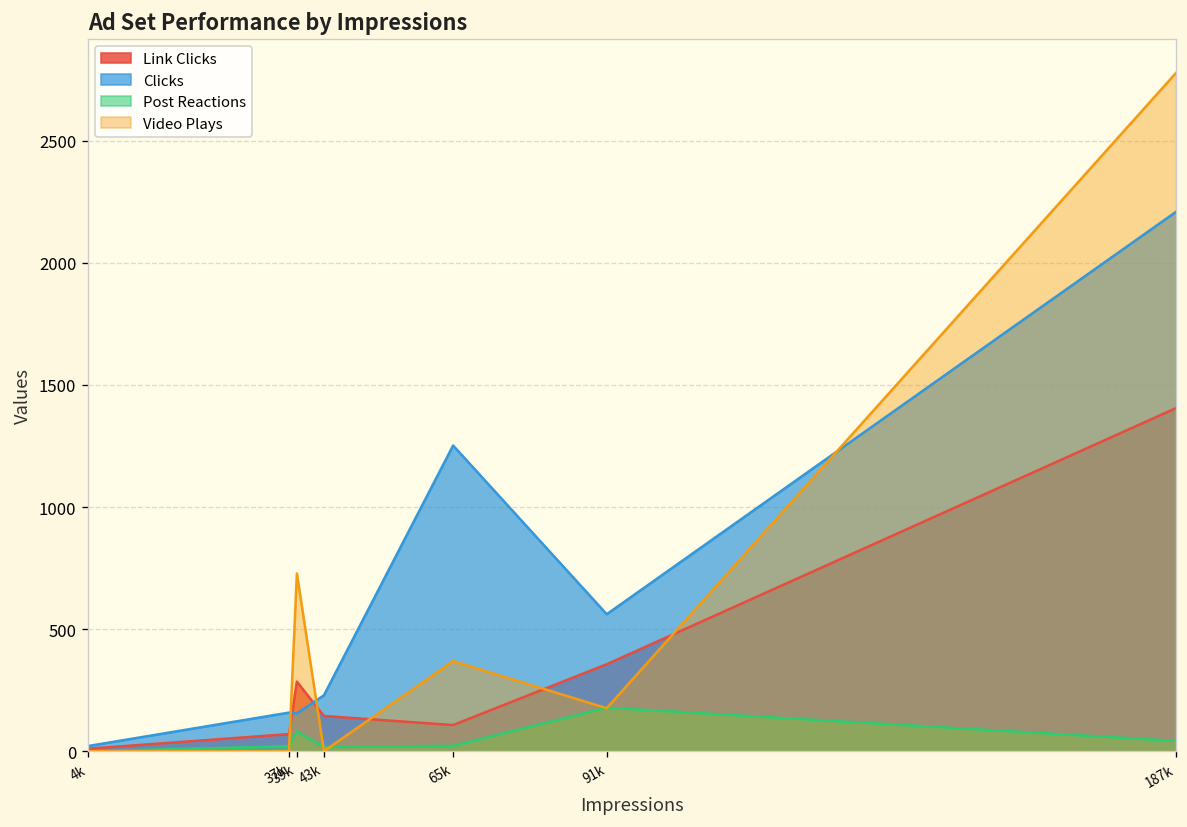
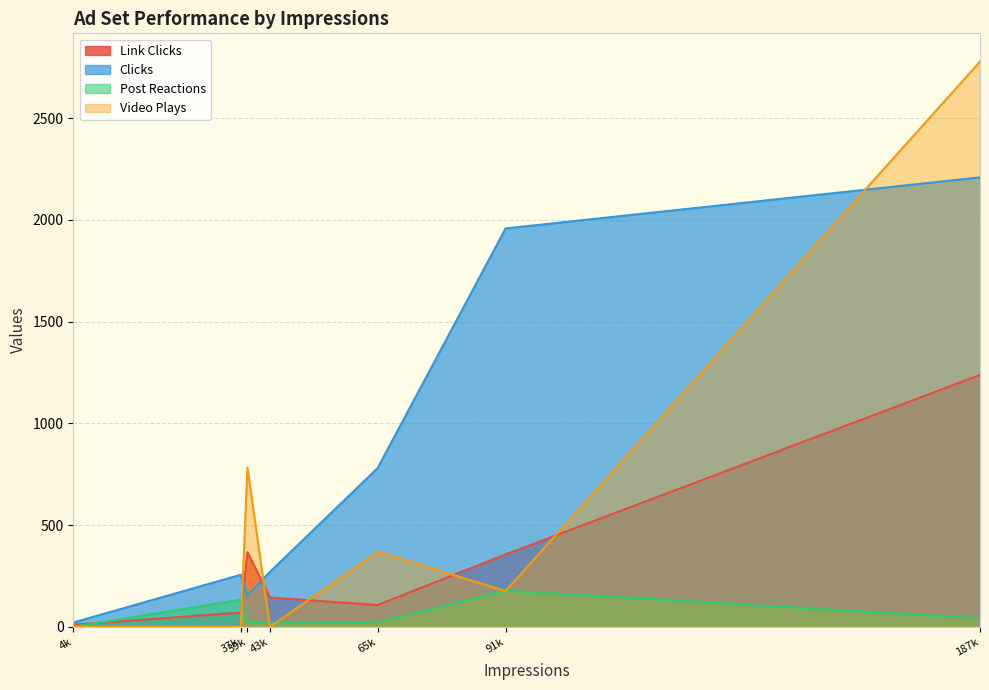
  {
    "Link Clicks": {
      "37k": 70,
-     "39k": 290,
+     "39k": 370,
      "43k": 140,
      "65k": 110,
      "91k": 360,
-     "187k": 1410
+     "187k": 1240
    },
    "Clicks": {
-     "37k": 160,
+     "37k": 260,
      "39k": 150,
-     "43k": 230,
-     "65k": 1250,
-     "91k": 560,
+     "43k": 270,
+     "65k": 780,
+     "91k": 1960,
      "187k": 2210
    },
    "Post Reactions": {
-     "37k": 20,
-     "39k": 80,
+     "37k": 130,
+     "39k": 30,
      "43k": 20,
      "65k": 20,
      "187k": 40
    },
    "Video Plays": {
      "37k": 0,
-     "39k": 730,
+     "39k": 780,
      "43k": 0,
      "65k": 370,
      "187k": 2780
    }
  }
